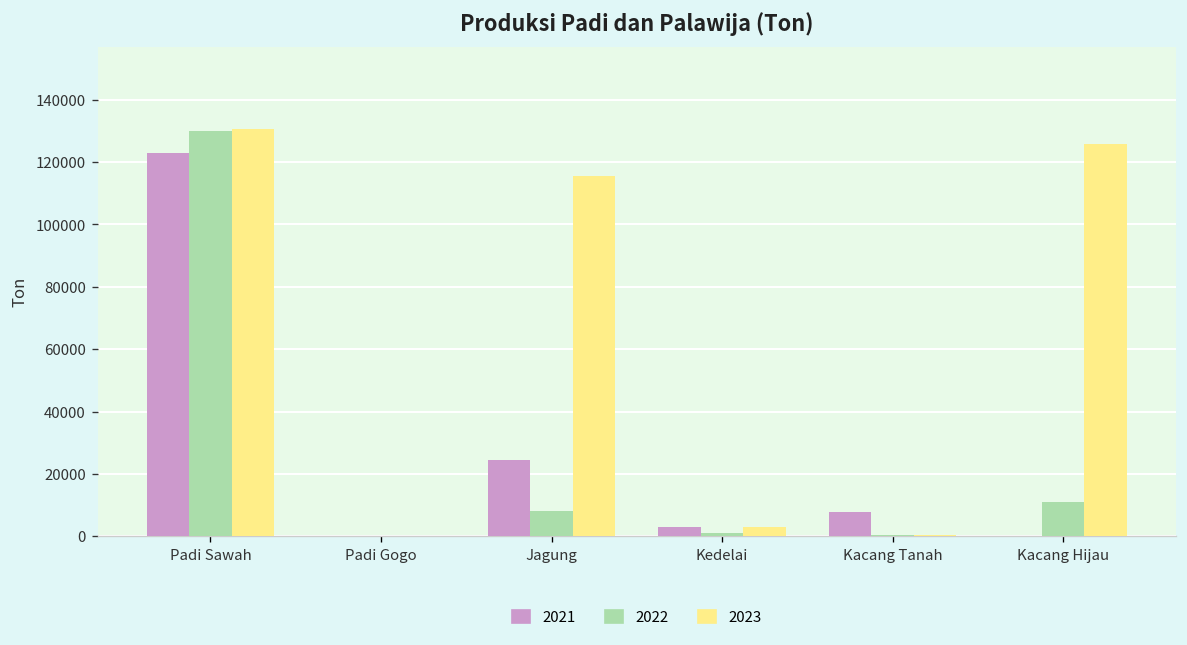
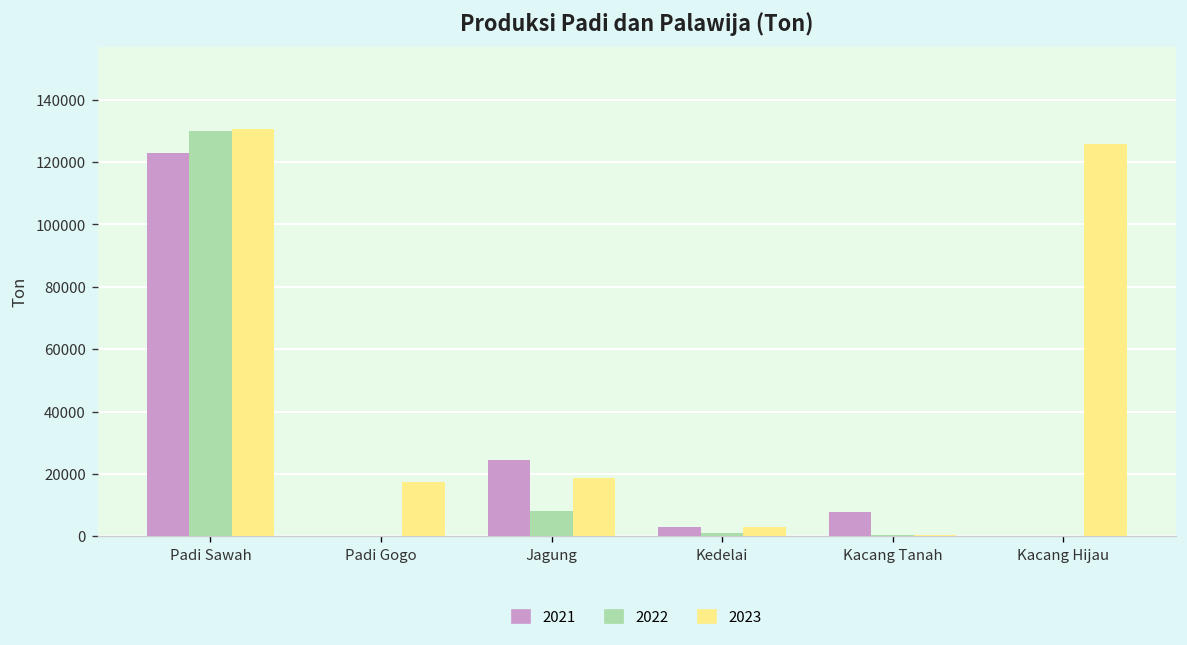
  {
    "2021": {
      "Padi Sawah": 123000,
      "Jagung": 24000,
      "Kedelai": 3000,
      "Kacang Tanah": 8000
    },
    "2022": {
      "Padi Sawah": 130000,
      "Jagung": 8000,
      "Kedelai": 1000,
-     "Kacang Hijau": 11000
+     "Kacang Hijau": 0
    },
    "2023": {
      "Padi Sawah": 131000,
-     "Padi Gogo": 0,
-     "Jagung": 116000,
+     "Padi Gogo": 17000,
+     "Jagung": 19000,
      "Kedelai": 3000,
      "Kacang Hijau": 126000
    }
  }
